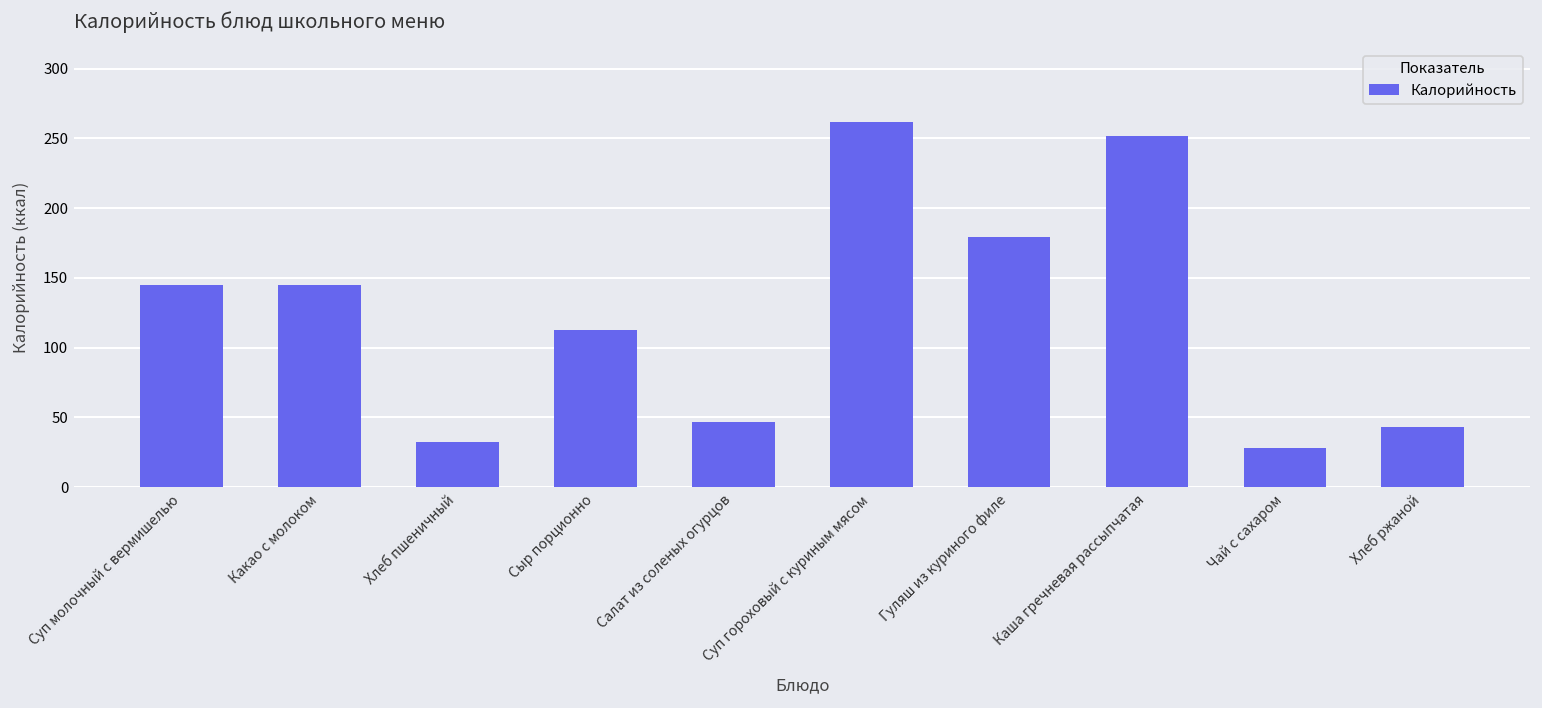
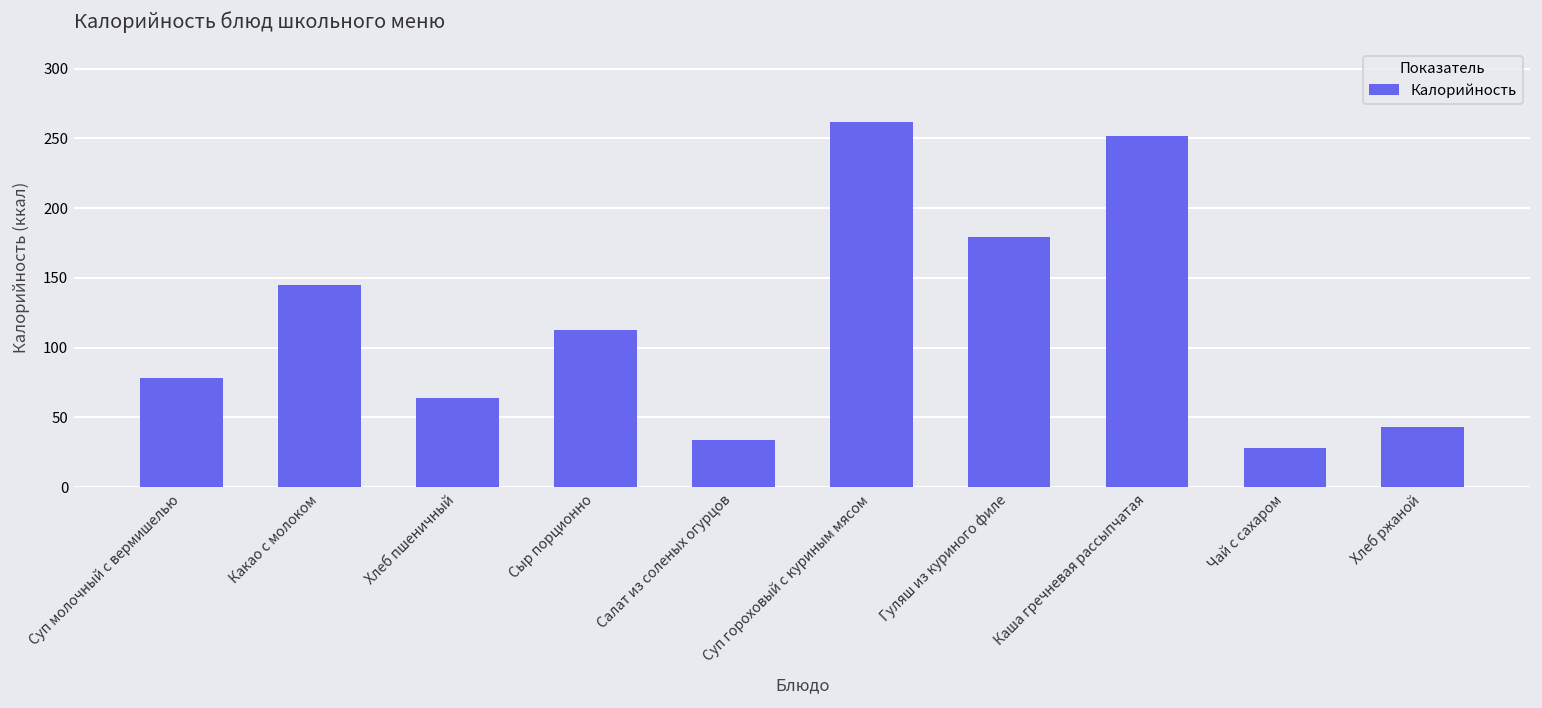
  {
-   "Суп молочный с вермишелью": 145,
+   "Суп молочный с вермишелью": 78,
    "Какао с молоком": 145,
-   "Хлеб пшеничный": 32,
+   "Хлеб пшеничный": 64,
    "Сыр порционно": 113,
-   "Салат из соленых огурцов": 47,
+   "Салат из соленых огурцов": 34,
    "Суп гороховый с куриным мясом": 262,
    "Гуляш из куриного филе": 179,
    "Каша гречневая рассыпчатая": 252,
    "Чай с сахаром": 28,
    "Хлеб ржаной": 43
  }
